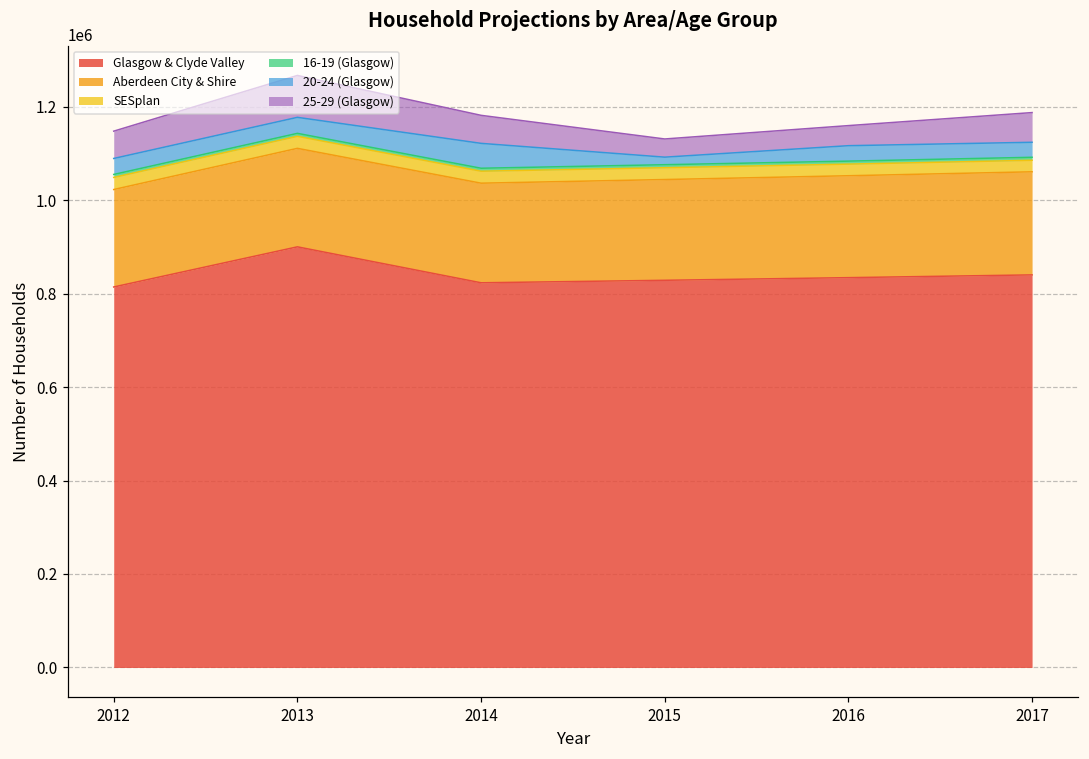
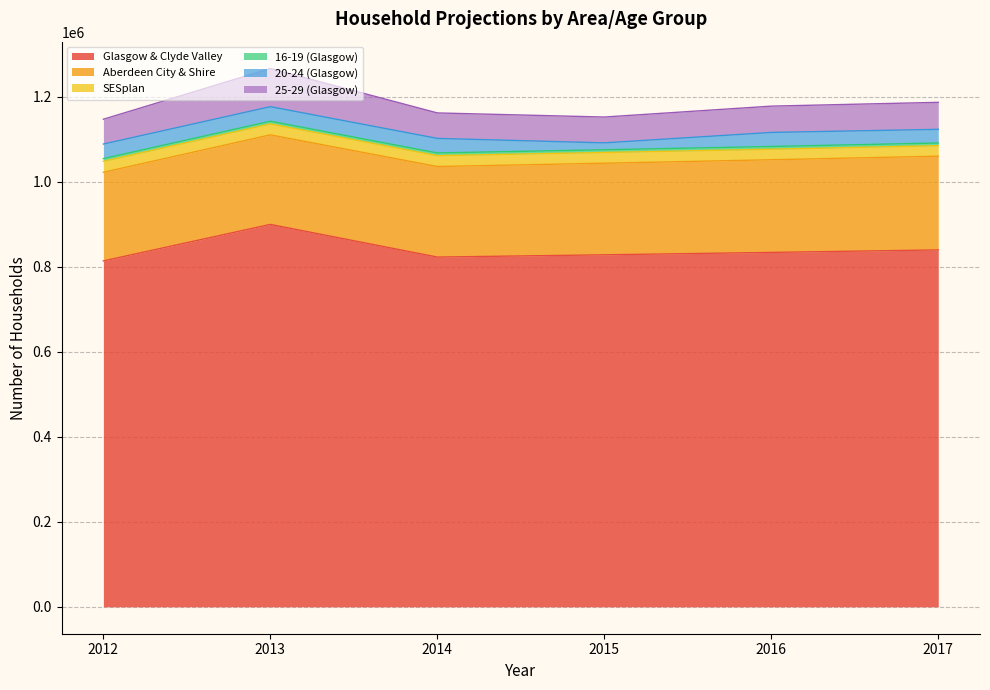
  {
    "Glasgow & Clyde Valley": {
      "2012": 810000,
      "2013": 900000,
      "2014": 820000,
      "2015": 830000,
      "2016": 830000,
      "2017": 840000
    },
    "16-19 (Glasgow)": {
      "2012": 10000,
      "2013": 10000,
      "2014": 10000,
      "2015": 10000,
      "2016": 10000,
      "2017": 10000
    },
    "20-24 (Glasgow)": {
      "2012": 30000,
      "2013": 30000,
-     "2014": 50000,
+     "2014": 30000,
      "2015": 20000,
      "2016": 30000,
      "2017": 30000
    },
    "25-29 (Glasgow)": {
      "2012": 60000,
      "2014": 60000,
-     "2015": 40000,
-     "2016": 40000,
+     "2015": 60000,
+     "2016": 60000,
      "2017": 60000
    }
  }
